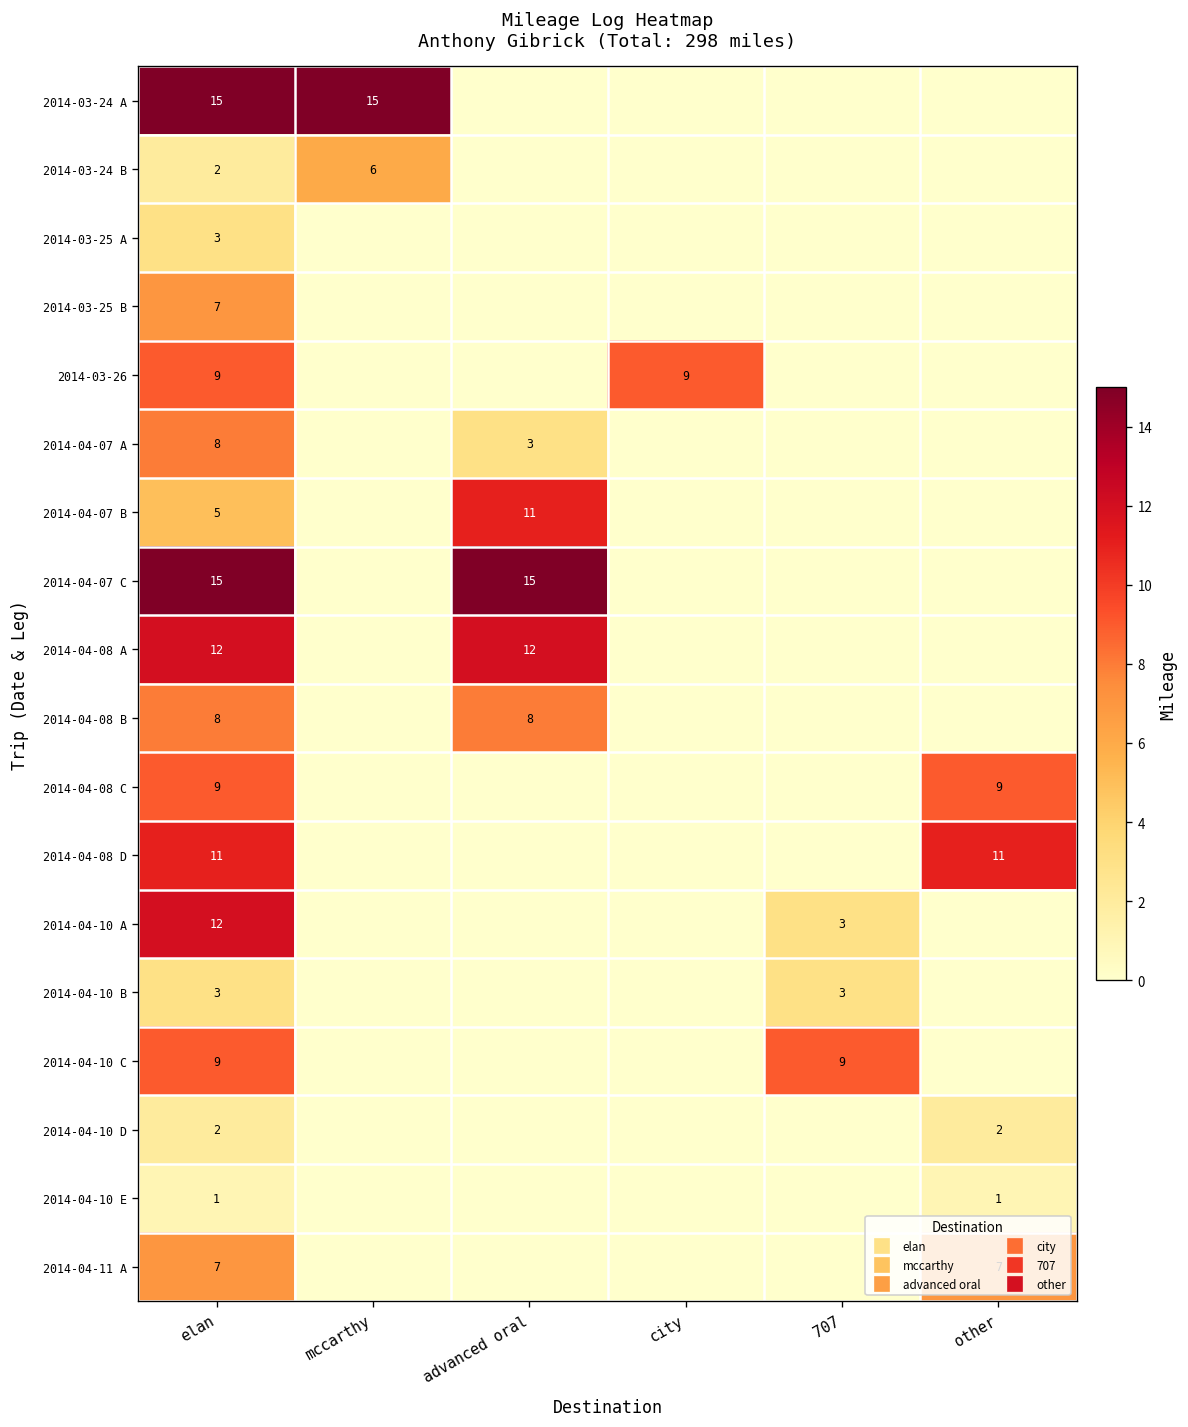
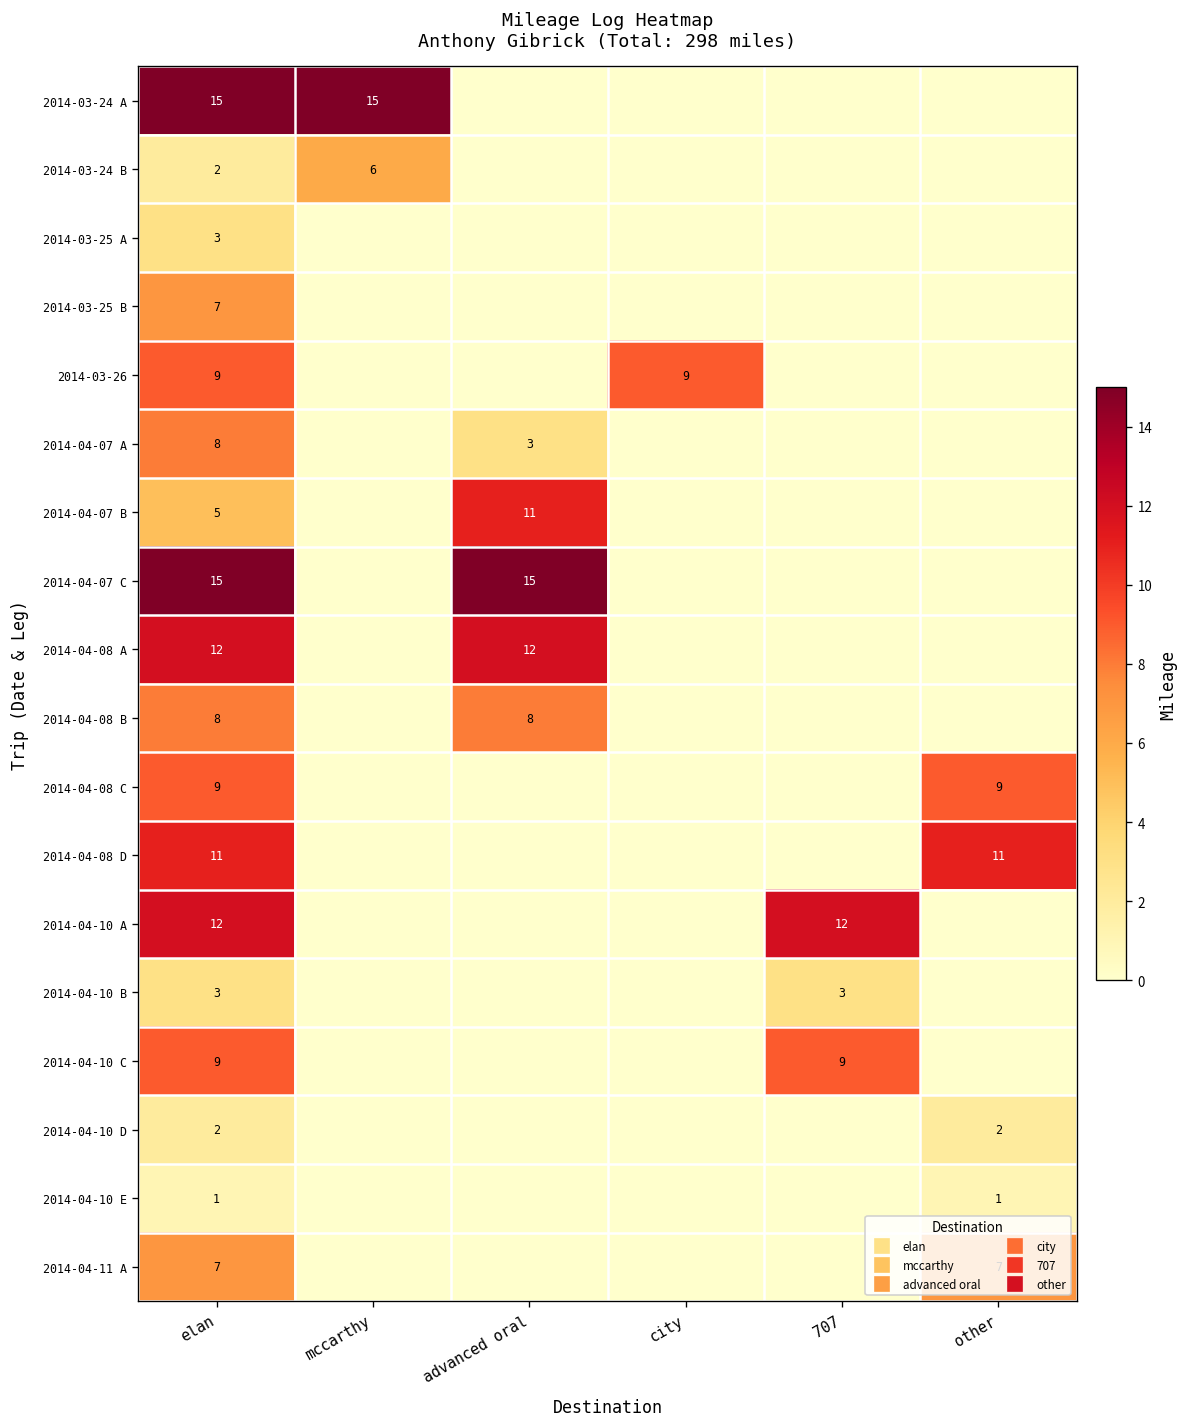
  {
    "2014-03-24 A": {
      "elan": 15,
      "mccarthy": 15
    },
    "2014-03-24 B": {
      "elan": 2,
      "mccarthy": 6
    },
    "2014-03-25 A": {
      "elan": 3
    },
    "2014-03-25 B": {
      "elan": 7
    },
    "2014-03-26": {
      "elan": 9,
      "city": 9
    },
    "2014-04-07 A": {
      "elan": 8,
      "advanced oral": 3
    },
    "2014-04-07 B": {
      "elan": 5,
      "advanced oral": 11
    },
    "2014-04-07 C": {
      "elan": 15,
      "advanced oral": 15
    },
    "2014-04-08 A": {
      "elan": 12,
      "advanced oral": 12
    },
    "2014-04-08 B": {
      "elan": 8,
      "advanced oral": 8
    },
    "2014-04-08 C": {
      "elan": 9,
      "other": 9
    },
    "2014-04-08 D": {
      "elan": 11,
      "other": 11
    },
    "2014-04-10 A": {
      "elan": 12,
-     "707": 3
+     "707": 12
    },
    "2014-04-10 B": {
      "elan": 3,
      "707": 3
    },
    "2014-04-10 C": {
      "elan": 9,
      "707": 9
    },
    "2014-04-10 D": {
      "elan": 2,
      "other": 2
    },
    "2014-04-10 E": {
      "elan": 1,
      "other": 1
    },
    "2014-04-11 A": {
      "elan": 7
    }
  }
